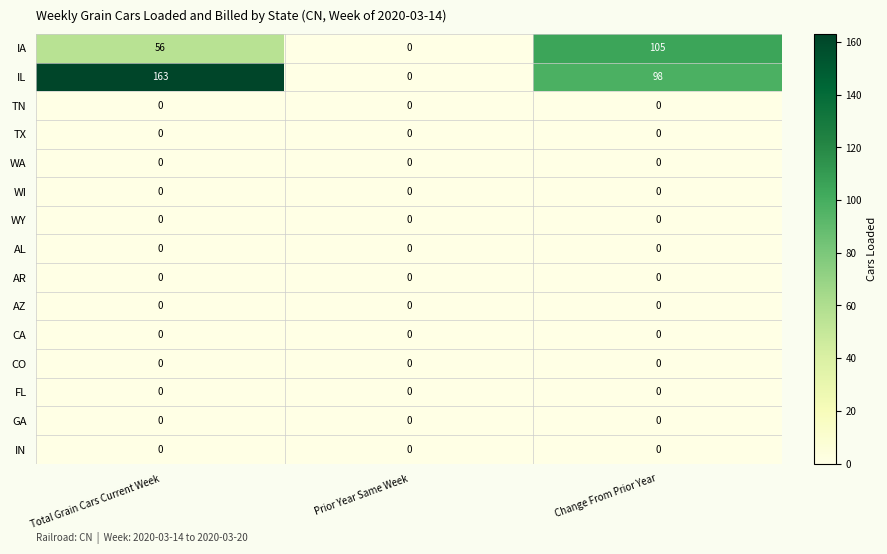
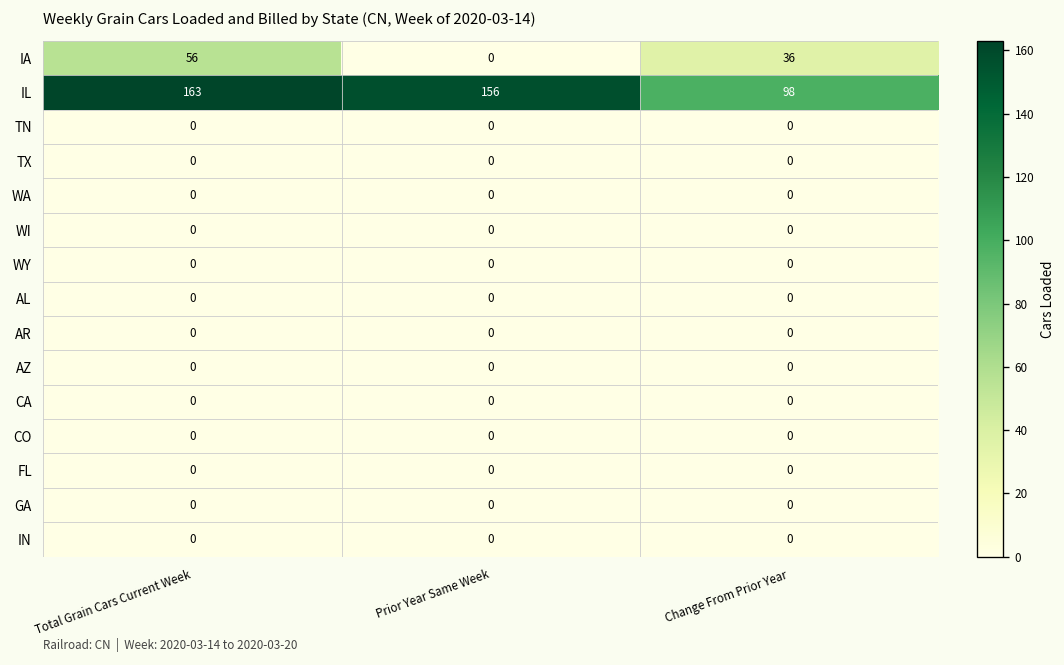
  {
    "IA": {
      "Total Grain Cars Current Week": 56,
      "Prior Year Same Week": 0,
-     "Change From Prior Year": 105
+     "Change From Prior Year": 36
    },
    "IL": {
      "Total Grain Cars Current Week": 163,
-     "Prior Year Same Week": 0,
+     "Prior Year Same Week": 156,
      "Change From Prior Year": 98
    },
    "TN": {
      "Total Grain Cars Current Week": 0,
      "Prior Year Same Week": 0,
      "Change From Prior Year": 0
    },
    "TX": {
      "Total Grain Cars Current Week": 0,
      "Prior Year Same Week": 0,
      "Change From Prior Year": 0
    },
    "WA": {
      "Total Grain Cars Current Week": 0,
      "Prior Year Same Week": 0,
      "Change From Prior Year": 0
    },
    "WI": {
      "Total Grain Cars Current Week": 0,
      "Prior Year Same Week": 0,
      "Change From Prior Year": 0
    },
    "WY": {
      "Total Grain Cars Current Week": 0,
      "Prior Year Same Week": 0,
      "Change From Prior Year": 0
    },
    "AL": {
      "Total Grain Cars Current Week": 0,
      "Prior Year Same Week": 0,
      "Change From Prior Year": 0
    },
    "AR": {
      "Total Grain Cars Current Week": 0,
      "Prior Year Same Week": 0,
      "Change From Prior Year": 0
    },
    "AZ": {
      "Total Grain Cars Current Week": 0,
      "Prior Year Same Week": 0,
      "Change From Prior Year": 0
    },
    "CA": {
      "Total Grain Cars Current Week": 0,
      "Prior Year Same Week": 0,
      "Change From Prior Year": 0
    },
    "CO": {
      "Total Grain Cars Current Week": 0,
      "Prior Year Same Week": 0,
      "Change From Prior Year": 0
    },
    "FL": {
      "Total Grain Cars Current Week": 0,
      "Prior Year Same Week": 0,
      "Change From Prior Year": 0
    },
    "GA": {
      "Total Grain Cars Current Week": 0,
      "Prior Year Same Week": 0,
      "Change From Prior Year": 0
    },
    "IN": {
      "Total Grain Cars Current Week": 0,
      "Prior Year Same Week": 0,
      "Change From Prior Year": 0
    }
  }
